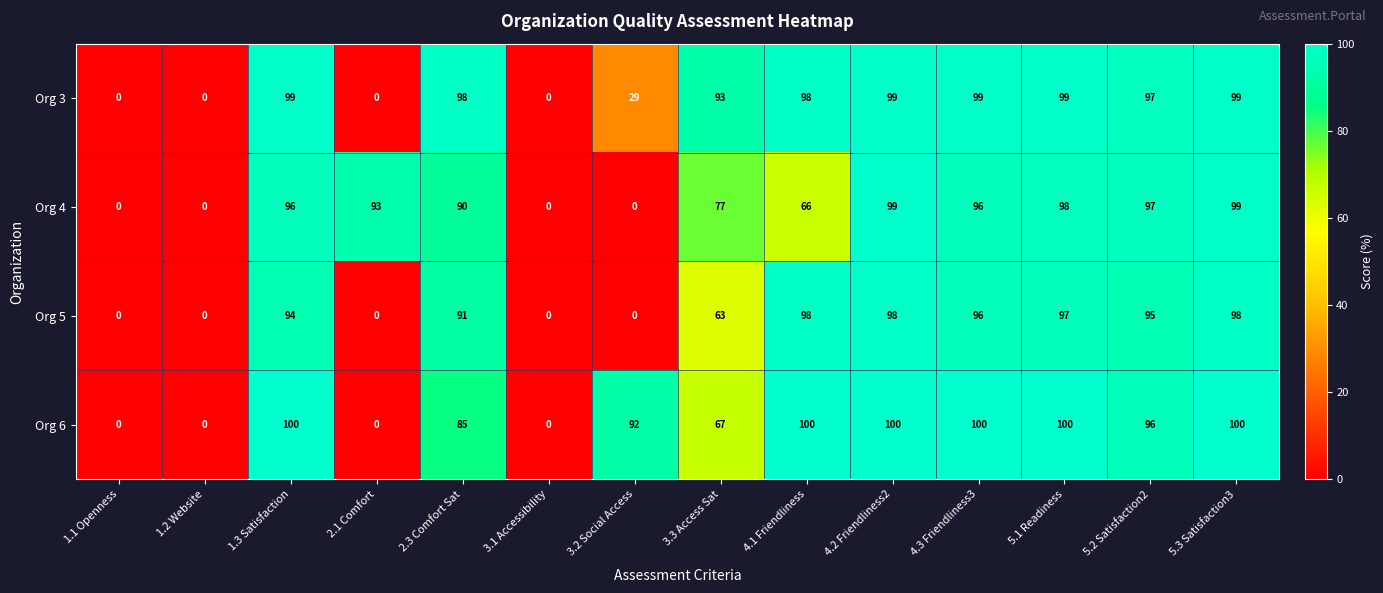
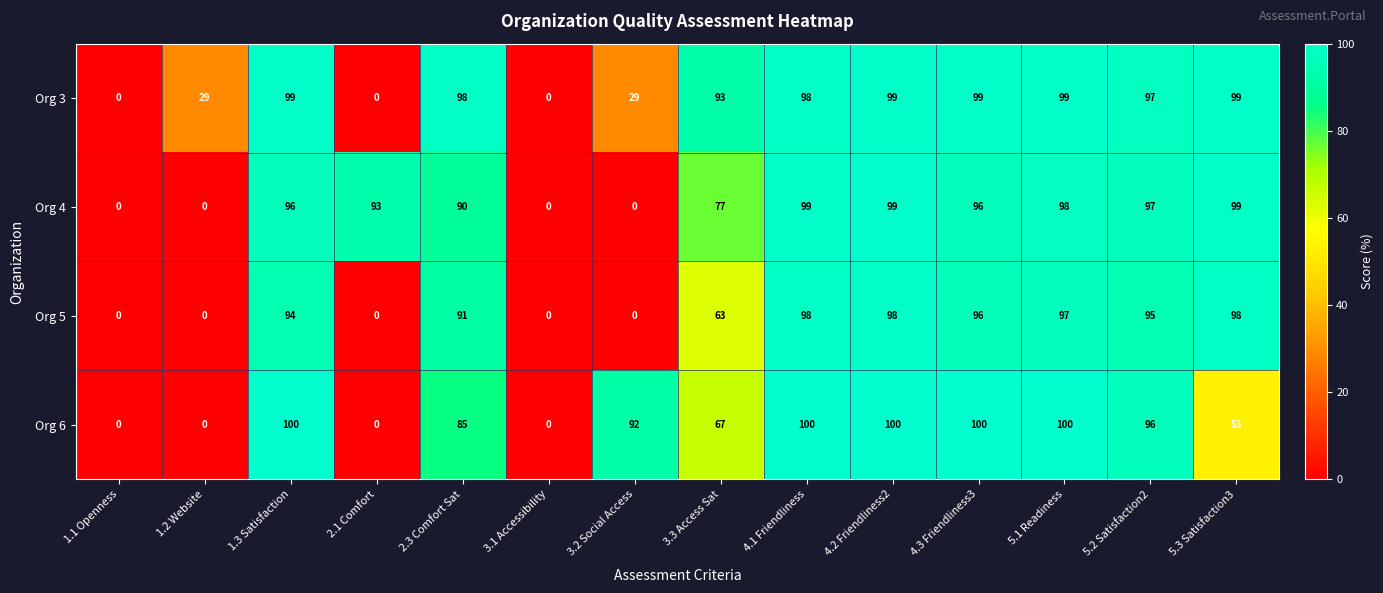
  {
    "Org 3": {
      "1.1 Openness": 0,
-     "1.2 Website": 0,
+     "1.2 Website": 29,
      "1.3 Satisfaction": 99,
      "2.1 Comfort": 0,
      "2.3 Comfort Sat": 98,
      "3.1 Accessibility": 0,
      "3.2 Social Access": 29,
      "3.3 Access Sat": 93,
      "4.1 Friendliness": 98,
      "4.2 Friendliness2": 99,
      "4.3 Friendliness3": 99,
      "5.1 Readiness": 99,
      "5.2 Satisfaction2": 97,
      "5.3 Satisfaction3": 99
    },
    "Org 4": {
      "1.1 Openness": 0,
      "1.2 Website": 0,
      "1.3 Satisfaction": 96,
      "2.1 Comfort": 93,
      "2.3 Comfort Sat": 90,
      "3.1 Accessibility": 0,
      "3.2 Social Access": 0,
      "3.3 Access Sat": 77,
-     "4.1 Friendliness": 66,
+     "4.1 Friendliness": 99,
      "4.2 Friendliness2": 99,
      "4.3 Friendliness3": 96,
      "5.1 Readiness": 98,
      "5.2 Satisfaction2": 97,
      "5.3 Satisfaction3": 99
    },
    "Org 5": {
      "1.1 Openness": 0,
      "1.2 Website": 0,
      "1.3 Satisfaction": 94,
      "2.1 Comfort": 0,
      "2.3 Comfort Sat": 91,
      "3.1 Accessibility": 0,
      "3.2 Social Access": 0,
      "3.3 Access Sat": 63,
      "4.1 Friendliness": 98,
      "4.2 Friendliness2": 98,
      "4.3 Friendliness3": 96,
      "5.1 Readiness": 97,
      "5.2 Satisfaction2": 95,
      "5.3 Satisfaction3": 98
    },
    "Org 6": {
      "1.1 Openness": 0,
      "1.2 Website": 0,
      "1.3 Satisfaction": 100,
      "2.1 Comfort": 0,
      "2.3 Comfort Sat": 85,
      "3.1 Accessibility": 0,
      "3.2 Social Access": 92,
      "3.3 Access Sat": 67,
      "4.1 Friendliness": 100,
      "4.2 Friendliness2": 100,
      "4.3 Friendliness3": 100,
      "5.1 Readiness": 100,
      "5.2 Satisfaction2": 96,
-     "5.3 Satisfaction3": 100
+     "5.3 Satisfaction3": 53
    }
  }
